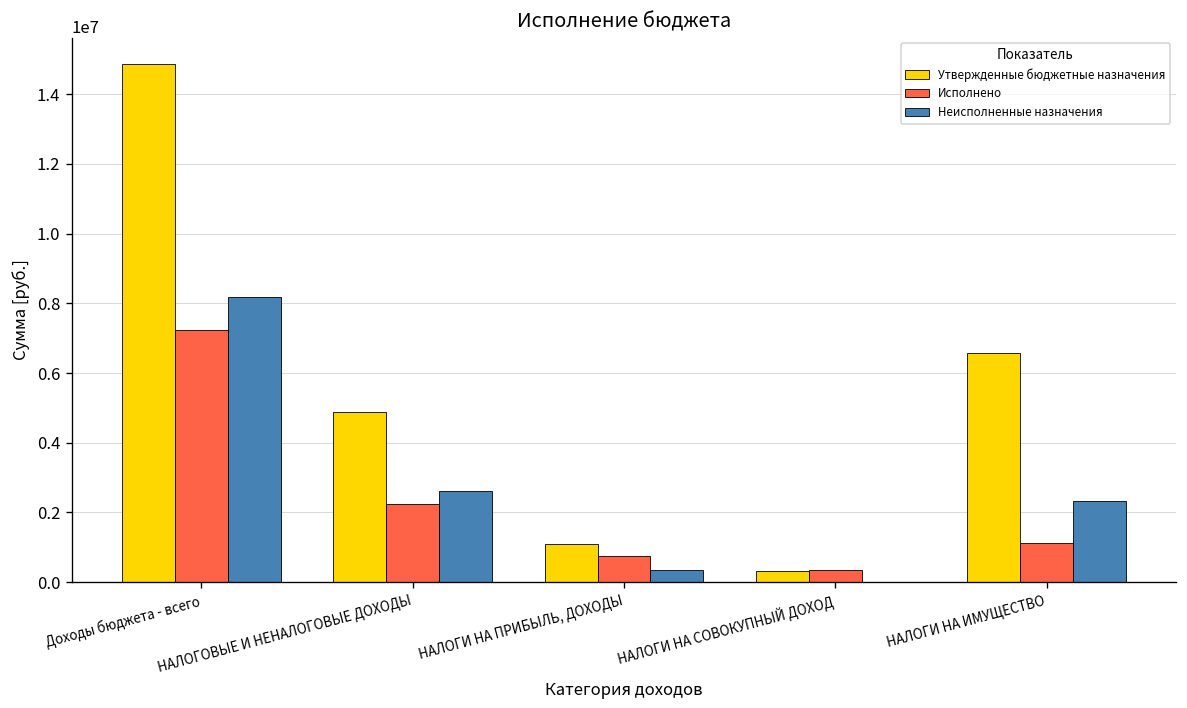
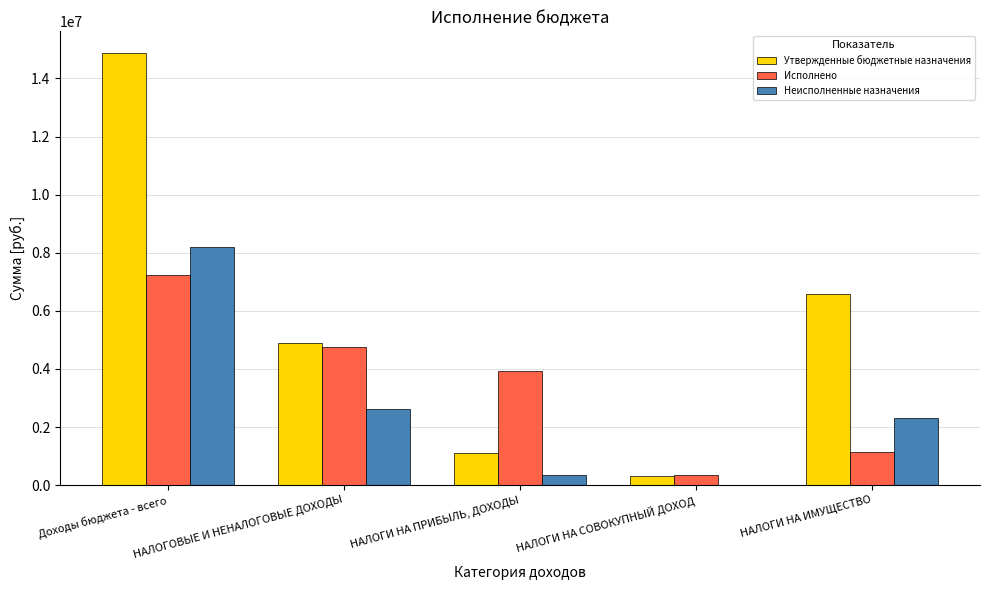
  {
    "Утвержденные бюджетные назначения": {
      "Доходы бюджета - всего": 14900000,
      "НАЛОГОВЫЕ И НЕНАЛОГОВЫЕ ДОХОДЫ": 4900000,
      "НАЛОГИ НА ПРИБЫЛЬ, ДОХОДЫ": 1100000,
      "НАЛОГИ НА СОВОКУПНЫЙ ДОХОД": 300000,
      "НАЛОГИ НА ИМУЩЕСТВО": 6600000
    },
    "Исполнено": {
      "Доходы бюджета - всего": 7200000,
-     "НАЛОГОВЫЕ И НЕНАЛОГОВЫЕ ДОХОДЫ": 2200000,
-     "НАЛОГИ НА ПРИБЫЛЬ, ДОХОДЫ": 800000,
+     "НАЛОГОВЫЕ И НЕНАЛОГОВЫЕ ДОХОДЫ": 4800000,
+     "НАЛОГИ НА ПРИБЫЛЬ, ДОХОДЫ": 3900000,
      "НАЛОГИ НА СОВОКУПНЫЙ ДОХОД": 400000,
      "НАЛОГИ НА ИМУЩЕСТВО": 1100000
    },
    "Неисполненные назначения": {
      "Доходы бюджета - всего": 8200000,
      "НАЛОГОВЫЕ И НЕНАЛОГОВЫЕ ДОХОДЫ": 2600000,
      "НАЛОГИ НА ПРИБЫЛЬ, ДОХОДЫ": 300000,
      "НАЛОГИ НА СОВОКУПНЫЙ ДОХОД": 0,
      "НАЛОГИ НА ИМУЩЕСТВО": 2300000
    }
  }
